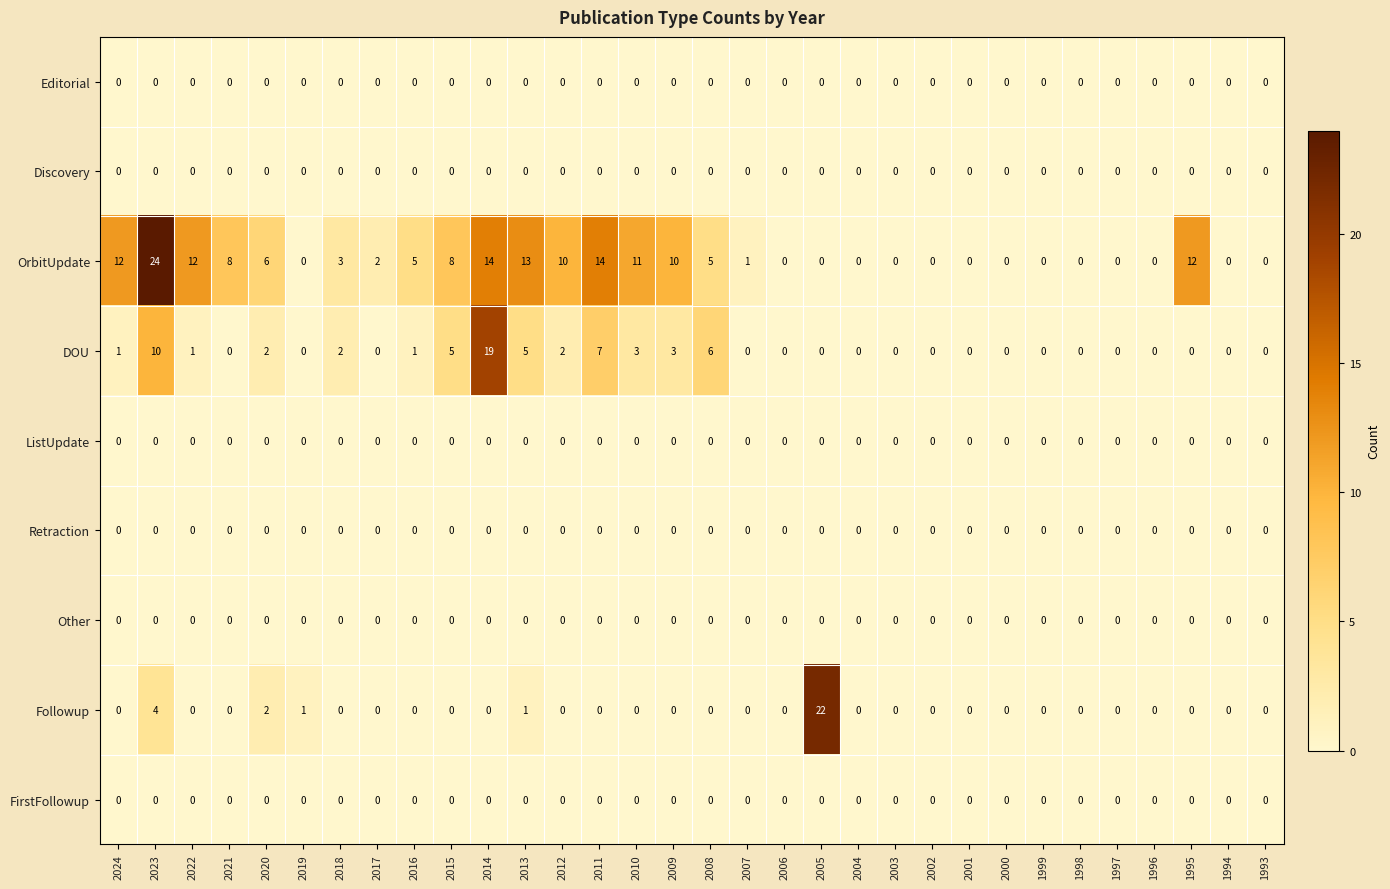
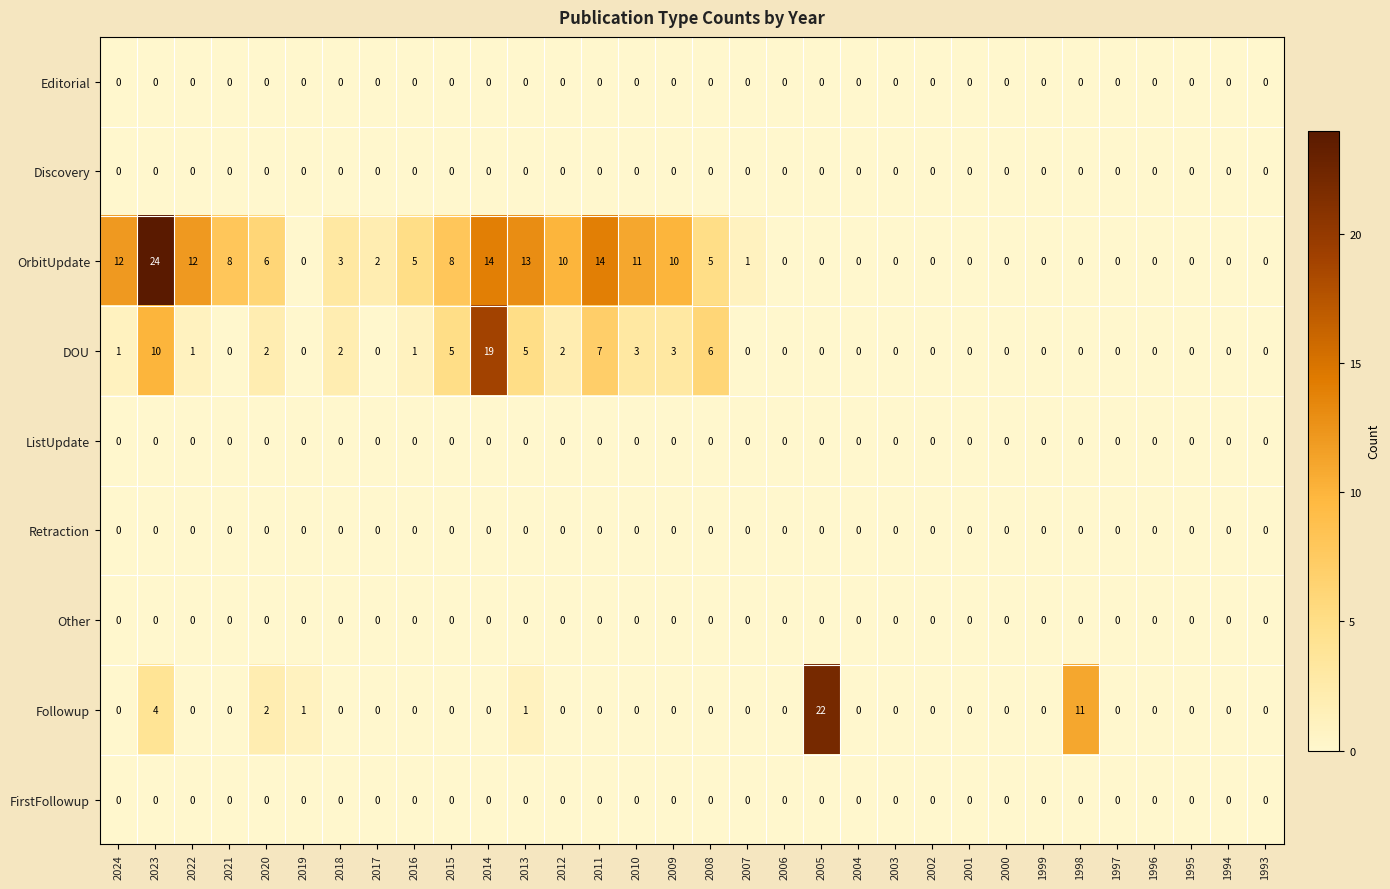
  {
    "OrbitUpdate": {
      "2024": 12,
      "2023": 24,
      "2022": 12,
      "2021": 8,
      "2020": 6,
      "2019": 0,
      "2018": 3,
      "2017": 2,
      "2016": 5,
      "2015": 8,
      "2014": 14,
      "2013": 13,
      "2012": 10,
      "2011": 14,
      "2010": 11,
      "2009": 10,
      "2008": 5,
      "2007": 1,
      "2006": 0,
      "2005": 0,
      "2004": 0,
      "2003": 0,
      "2002": 0,
      "2001": 0,
      "2000": 0,
      "1999": 0,
      "1998": 0,
      "1997": 0,
      "1996": 0,
-     "1995": 12,
+     "1995": 0,
      "1994": 0,
      "1993": 0
    },
    "Followup": {
      "2024": 0,
      "2023": 4,
      "2022": 0,
      "2021": 0,
      "2020": 2,
      "2019": 1,
      "2018": 0,
      "2017": 0,
      "2016": 0,
      "2015": 0,
      "2014": 0,
      "2013": 1,
      "2012": 0,
      "2011": 0,
      "2010": 0,
      "2009": 0,
      "2008": 0,
      "2007": 0,
      "2006": 0,
      "2005": 22,
      "2004": 0,
      "2003": 0,
      "2002": 0,
      "2001": 0,
      "2000": 0,
      "1999": 0,
-     "1998": 0,
+     "1998": 11,
      "1997": 0,
      "1996": 0,
      "1995": 0,
      "1994": 0,
      "1993": 0
    }
  }
